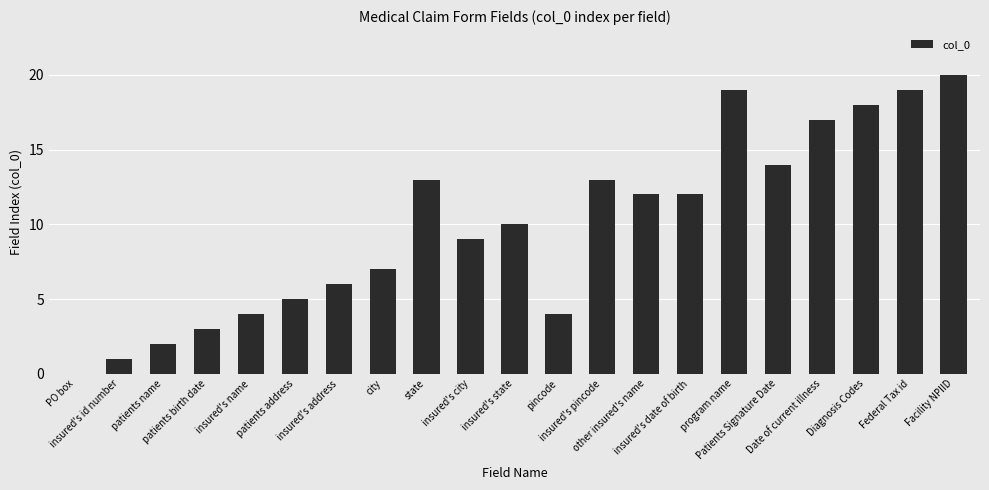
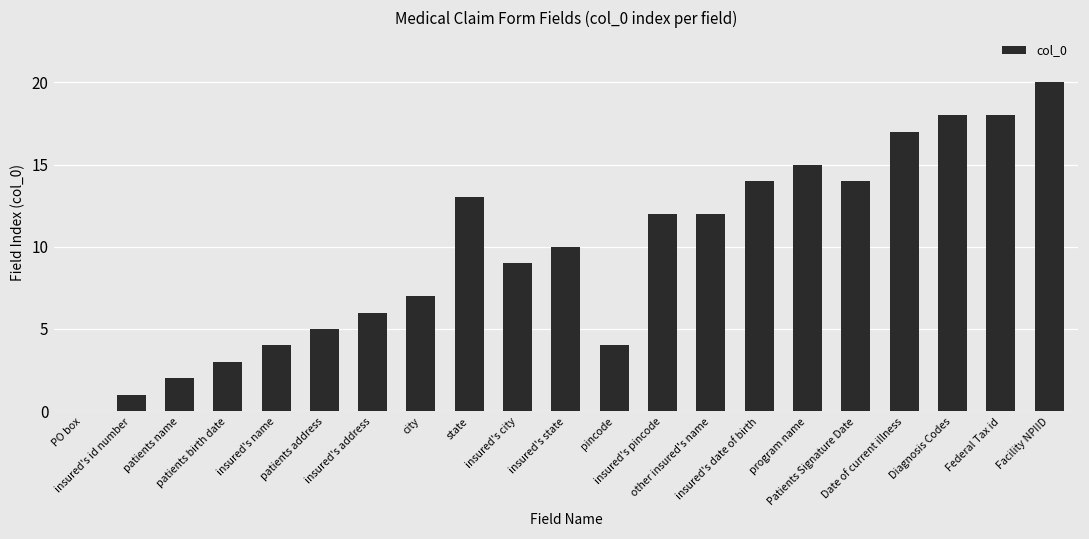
  {
    "PO box": 0,
    "insured's id number": 1,
    "patients name": 2,
    "patients birth date": 3,
    "insured's name": 4,
    "patients address": 5,
    "insured's address": 6,
    "city": 7,
    "state": 13,
    "insured's city": 9,
    "insured's state": 10,
    "pincode": 4,
-   "insured's pincode": 13,
+   "insured's pincode": 12,
    "other insured's name": 12,
-   "insured's date of birth": 12,
-   "program name": 19,
+   "insured's date of birth": 14,
+   "program name": 15,
    "Patients Signature Date": 14,
    "Date of current illness": 17,
    "Diagnosis Codes": 18,
-   "Federal Tax id": 19,
+   "Federal Tax id": 18,
    "Facility NPIID": 20
  }
